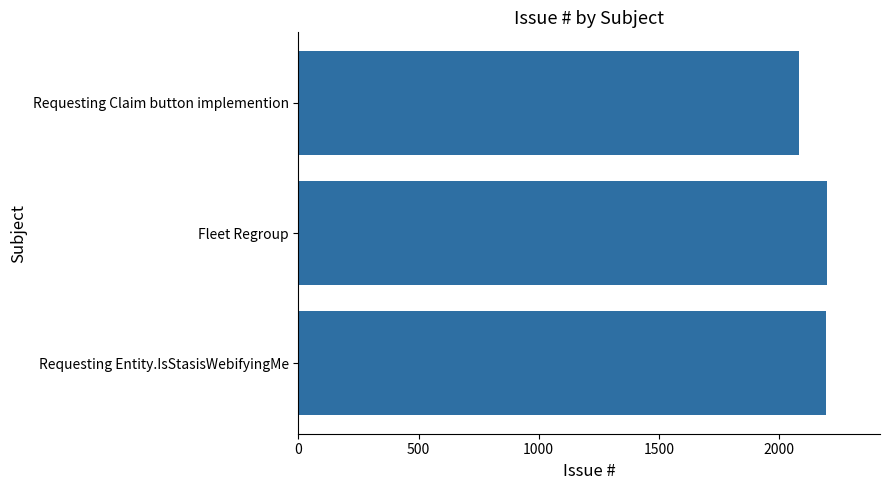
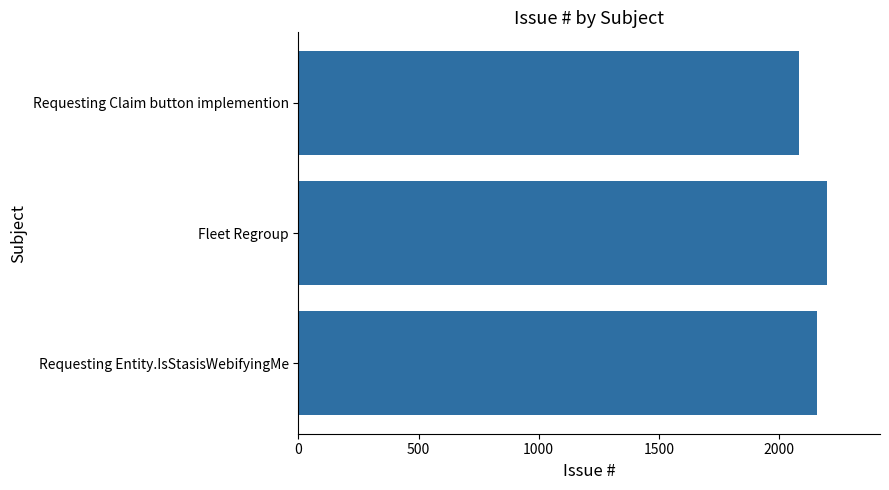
  {
    "Requesting Claim button implemention": 2080,
    "Fleet Regroup": 2200,
-   "Requesting Entity.IsStasisWebifyingMe": 2190
+   "Requesting Entity.IsStasisWebifyingMe": 2160
  }
